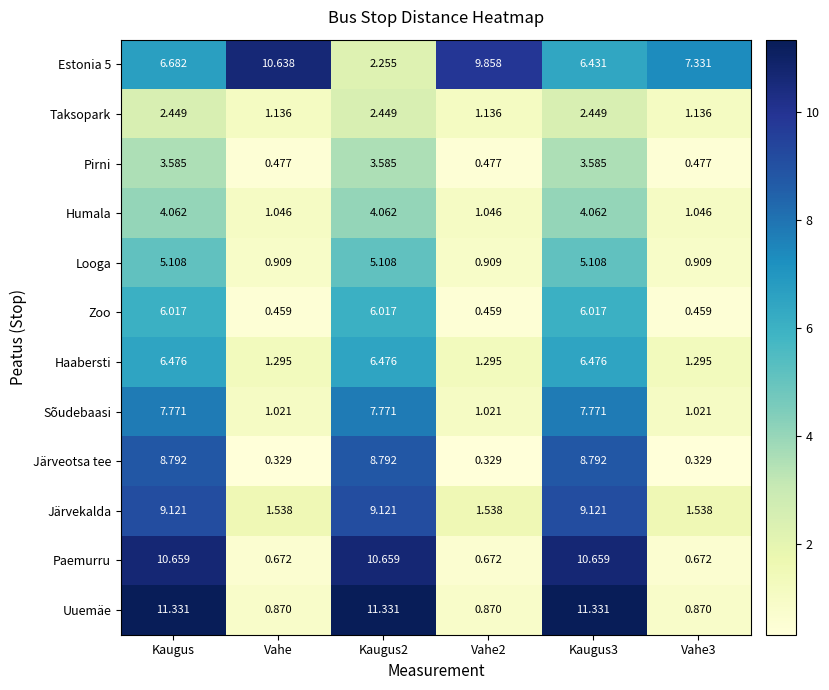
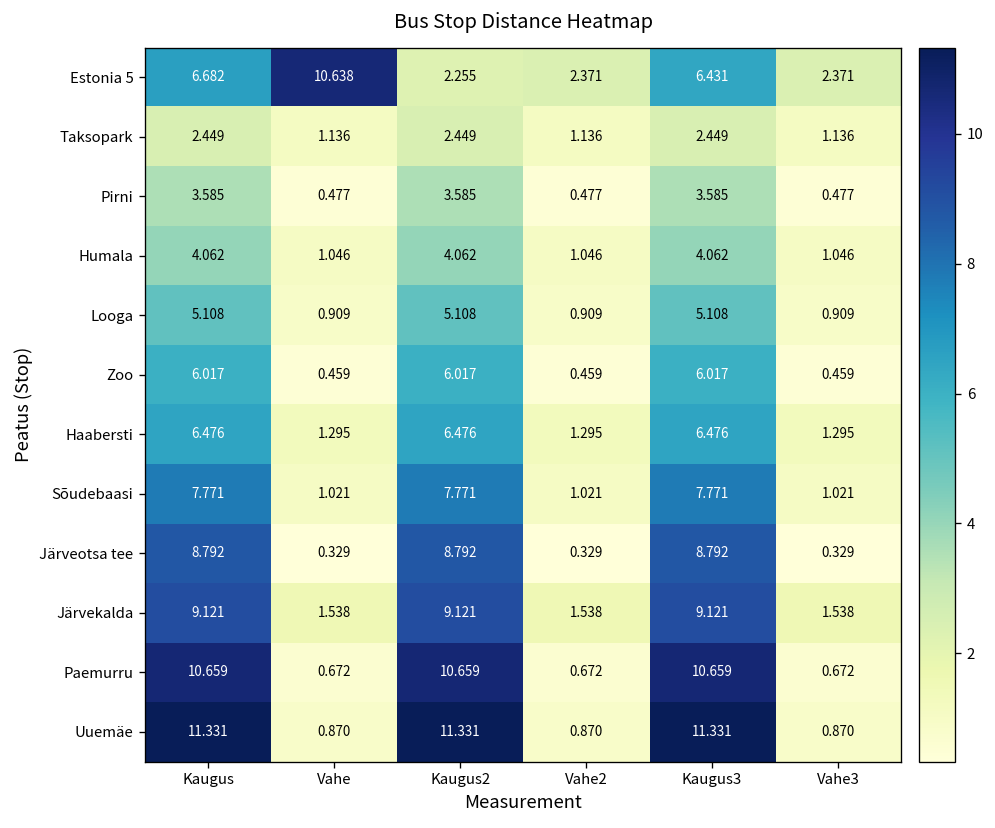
  {
    "Estonia 5": {
      "Kaugus": 6.682,
      "Vahe": 10.638,
      "Kaugus2": 2.255,
-     "Vahe2": 9.858,
+     "Vahe2": 2.371,
      "Kaugus3": 6.431,
-     "Vahe3": 7.331
+     "Vahe3": 2.371
    },
    "Taksopark": {
      "Kaugus": 2.449,
      "Vahe": 1.136,
      "Kaugus2": 2.449,
      "Vahe2": 1.136,
      "Kaugus3": 2.449,
      "Vahe3": 1.136
    },
    "Pirni": {
      "Kaugus": 3.585,
      "Vahe": 0.477,
      "Kaugus2": 3.585,
      "Vahe2": 0.477,
      "Kaugus3": 3.585,
      "Vahe3": 0.477
    },
    "Humala": {
      "Kaugus": 4.062,
      "Vahe": 1.046,
      "Kaugus2": 4.062,
      "Vahe2": 1.046,
      "Kaugus3": 4.062,
      "Vahe3": 1.046
    },
    "Looga": {
      "Kaugus": 5.108,
      "Vahe": 0.909,
      "Kaugus2": 5.108,
      "Vahe2": 0.909,
      "Kaugus3": 5.108,
      "Vahe3": 0.909
    },
    "Zoo": {
      "Kaugus": 6.017,
      "Vahe": 0.459,
      "Kaugus2": 6.017,
      "Vahe2": 0.459,
      "Kaugus3": 6.017,
      "Vahe3": 0.459
    },
    "Haabersti": {
      "Kaugus": 6.476,
      "Vahe": 1.295,
      "Kaugus2": 6.476,
      "Vahe2": 1.295,
      "Kaugus3": 6.476,
      "Vahe3": 1.295
    },
    "Sõudebaasi": {
      "Kaugus": 7.771,
      "Vahe": 1.021,
      "Kaugus2": 7.771,
      "Vahe2": 1.021,
      "Kaugus3": 7.771,
      "Vahe3": 1.021
    },
    "Järveotsa tee": {
      "Kaugus": 8.792,
      "Vahe": 0.329,
      "Kaugus2": 8.792,
      "Vahe2": 0.329,
      "Kaugus3": 8.792,
      "Vahe3": 0.329
    },
    "Järvekalda": {
      "Kaugus": 9.121,
      "Vahe": 1.538,
      "Kaugus2": 9.121,
      "Vahe2": 1.538,
      "Kaugus3": 9.121,
      "Vahe3": 1.538
    },
    "Paemurru": {
      "Kaugus": 10.659,
      "Vahe": 0.672,
      "Kaugus2": 10.659,
      "Vahe2": 0.672,
      "Kaugus3": 10.659,
      "Vahe3": 0.672
    },
    "Uuemäe": {
      "Kaugus": 11.331,
      "Vahe": 0.870,
      "Kaugus2": 11.331,
      "Vahe2": 0.870,
      "Kaugus3": 11.331,
      "Vahe3": 0.870
    }
  }
